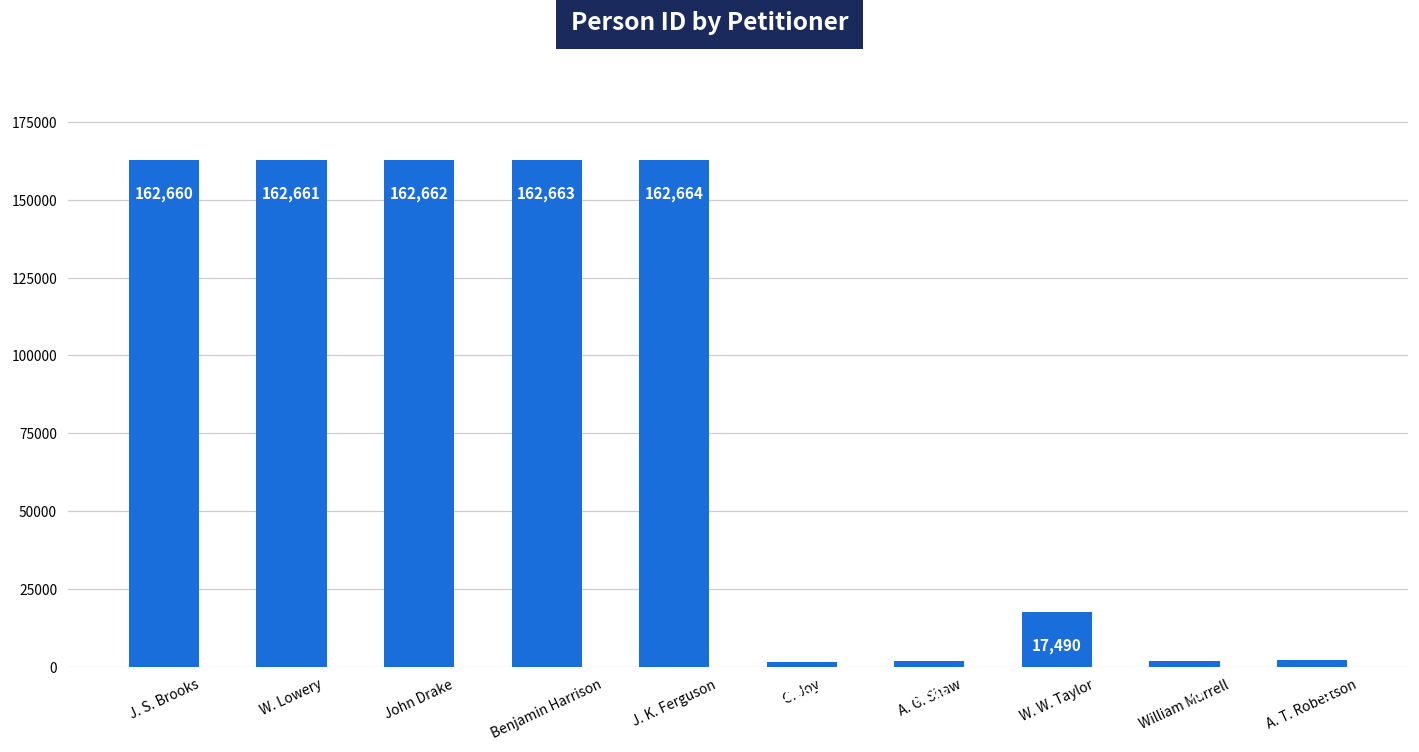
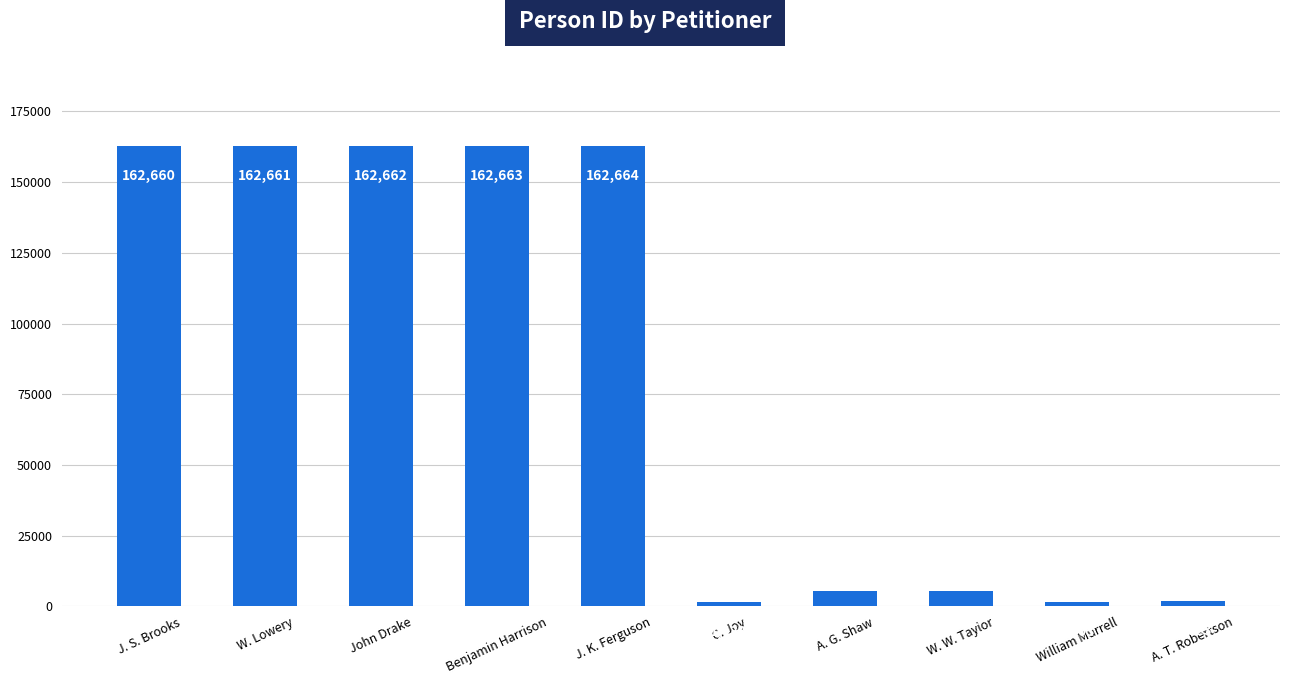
  {
    "C. Joy": 1000,
-   "A. G. Shaw": 2000,
-   "W. W. Taylor": 17000,
+   "A. G. Shaw": 5000,
+   "W. W. Taylor": 5000,
    "William Murrell": 2000,
    "A. T. Robertson": 2000
  }
